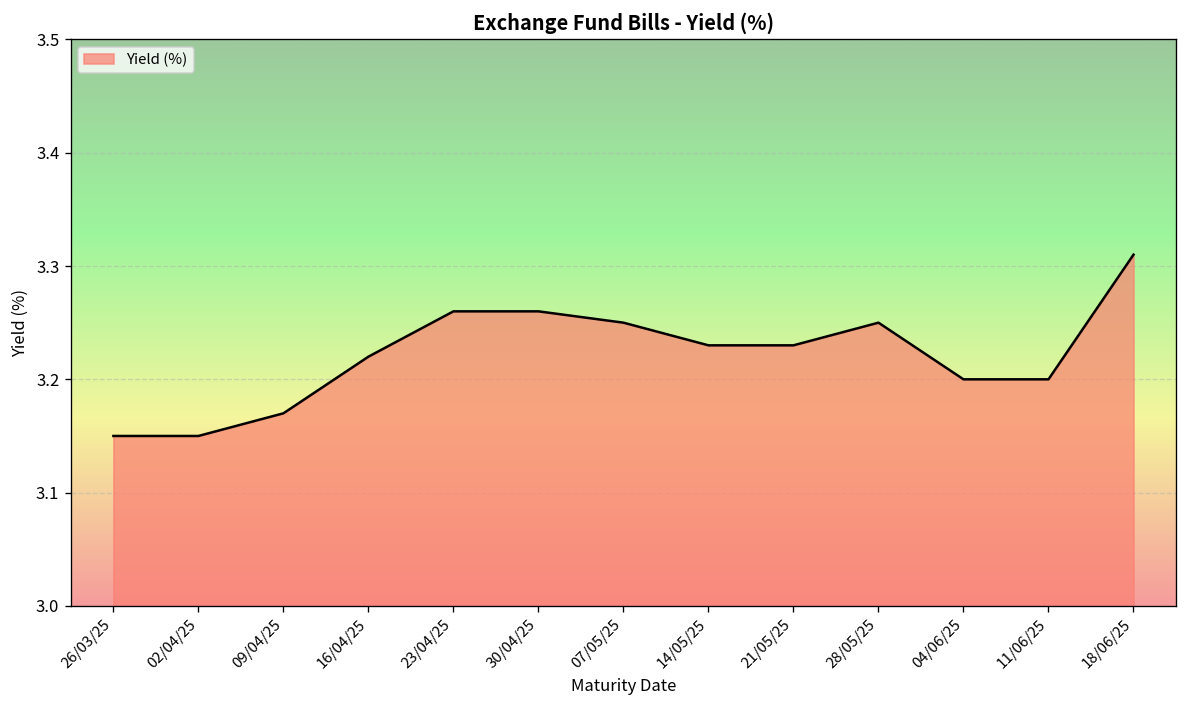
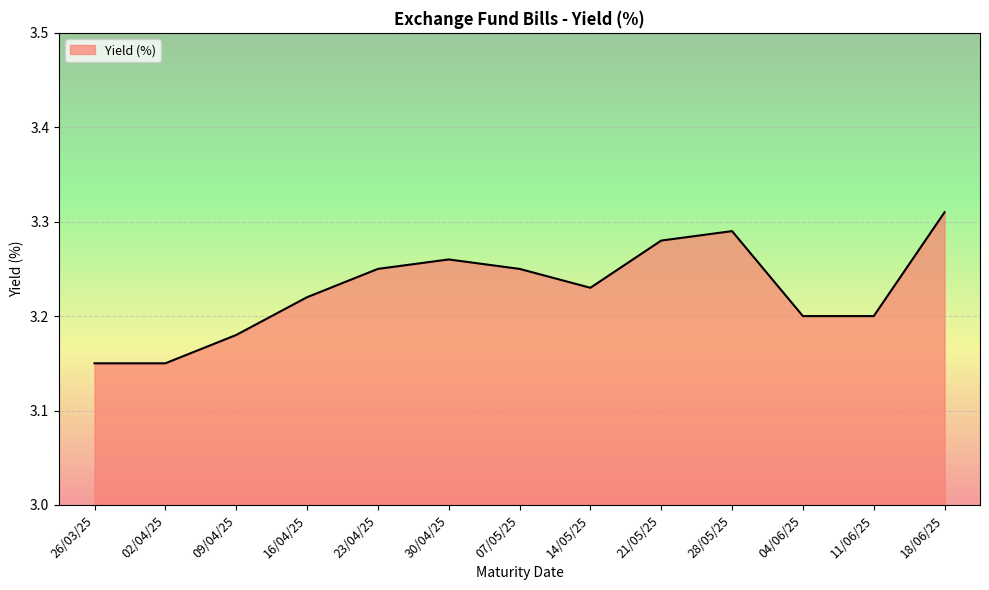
  {
    "26/03/25": 3.15,
    "02/04/25": 3.15,
-   "09/04/25": 3.17,
+   "09/04/25": 3.18,
    "16/04/25": 3.22,
-   "23/04/25": 3.26,
+   "23/04/25": 3.25,
    "30/04/25": 3.26,
    "07/05/25": 3.25,
    "14/05/25": 3.23,
-   "21/05/25": 3.23,
-   "28/05/25": 3.25,
+   "21/05/25": 3.28,
+   "28/05/25": 3.29,
    "04/06/25": 3.20,
    "11/06/25": 3.20,
    "18/06/25": 3.31
  }
